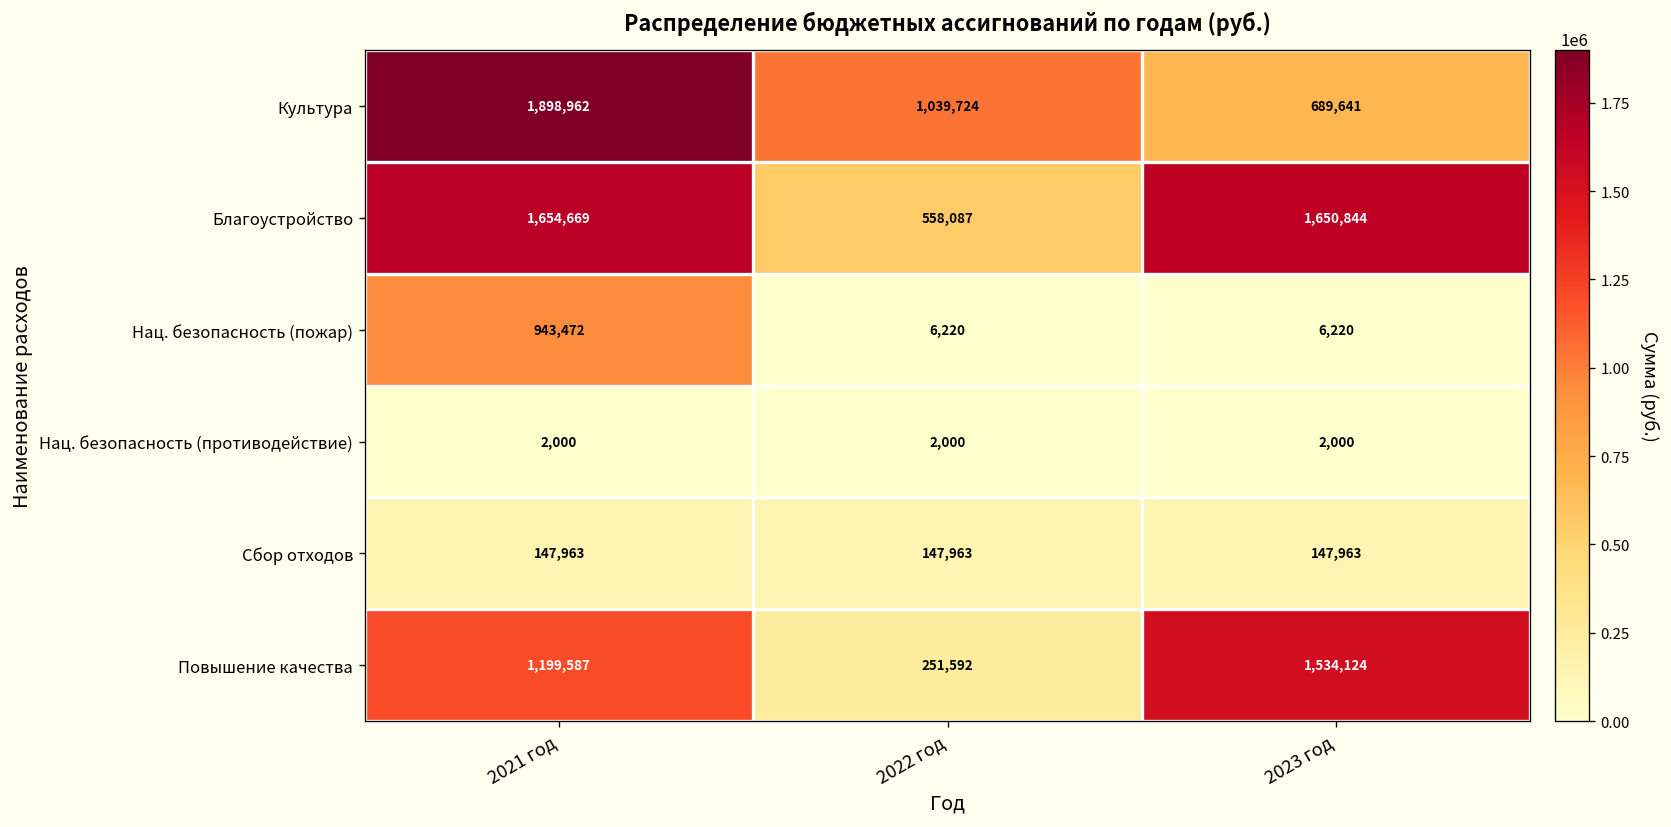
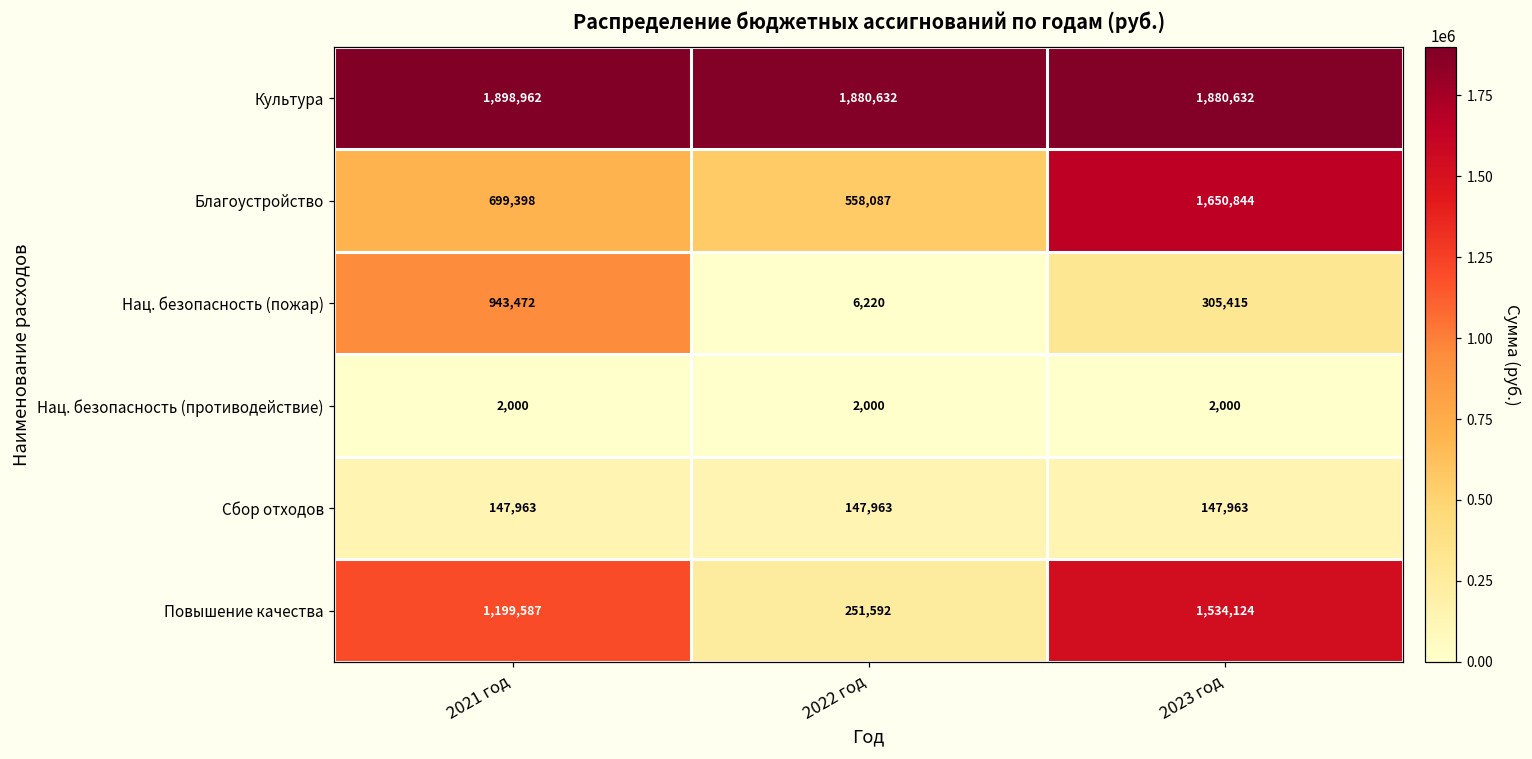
  {
    "Культура": {
      "2021 год": "1,898,962",
-     "2022 год": "1,039,724",
-     "2023 год": "689,641"
+     "2022 год": "1,880,632",
+     "2023 год": "1,880,632"
    },
    "Благоустройство": {
-     "2021 год": "1,654,669",
+     "2021 год": "699,398",
      "2022 год": "558,087",
      "2023 год": "1,650,844"
    },
    "Нац. безопасность (пожар)": {
      "2021 год": "943,472",
      "2022 год": "6,220",
-     "2023 год": "6,220"
+     "2023 год": "305,415"
    },
    "Нац. безопасность (противодействие)": {
      "2021 год": "2,000",
      "2022 год": "2,000",
      "2023 год": "2,000"
    },
    "Сбор отходов": {
      "2021 год": "147,963",
      "2022 год": "147,963",
      "2023 год": "147,963"
    },
    "Повышение качества": {
      "2021 год": "1,199,587",
      "2022 год": "251,592",
      "2023 год": "1,534,124"
    }
  }
